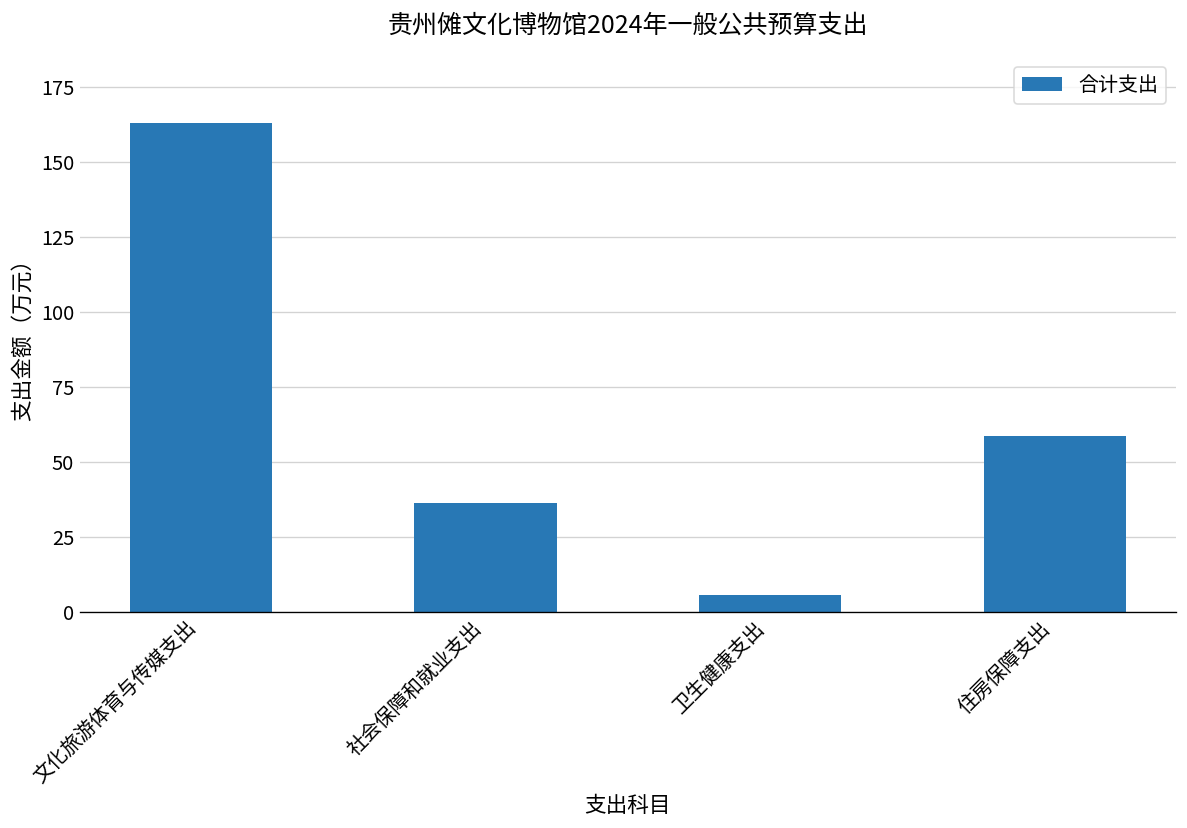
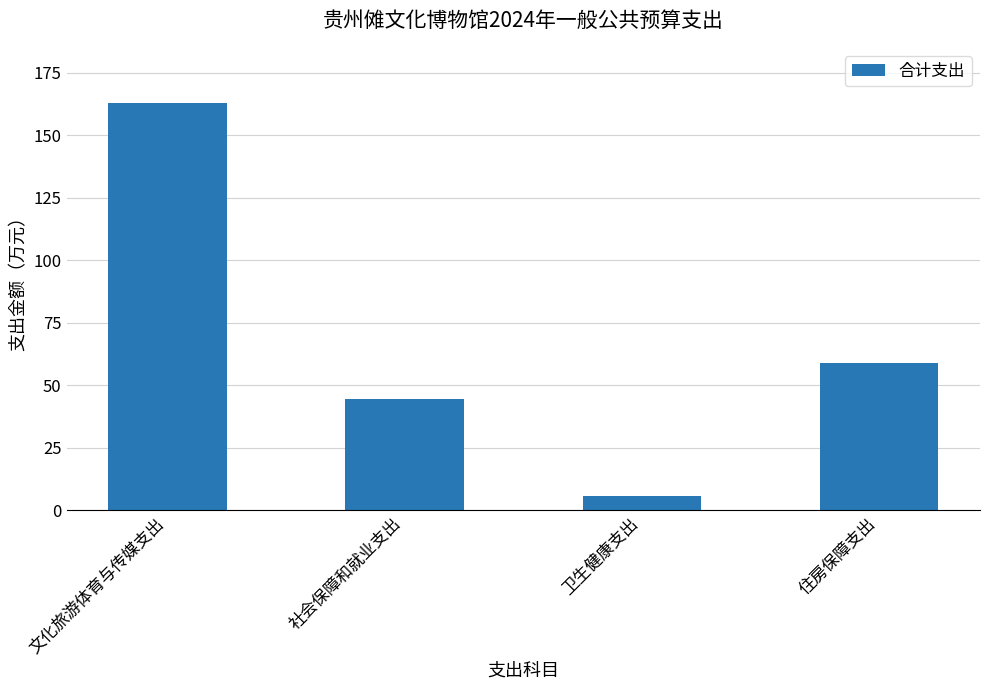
  {
    "文化旅游体育与传媒支出": 163,
-   "社会保障和就业支出": 36,
+   "社会保障和就业支出": 44,
    "卫生健康支出": 6,
    "住房保障支出": 59
  }
